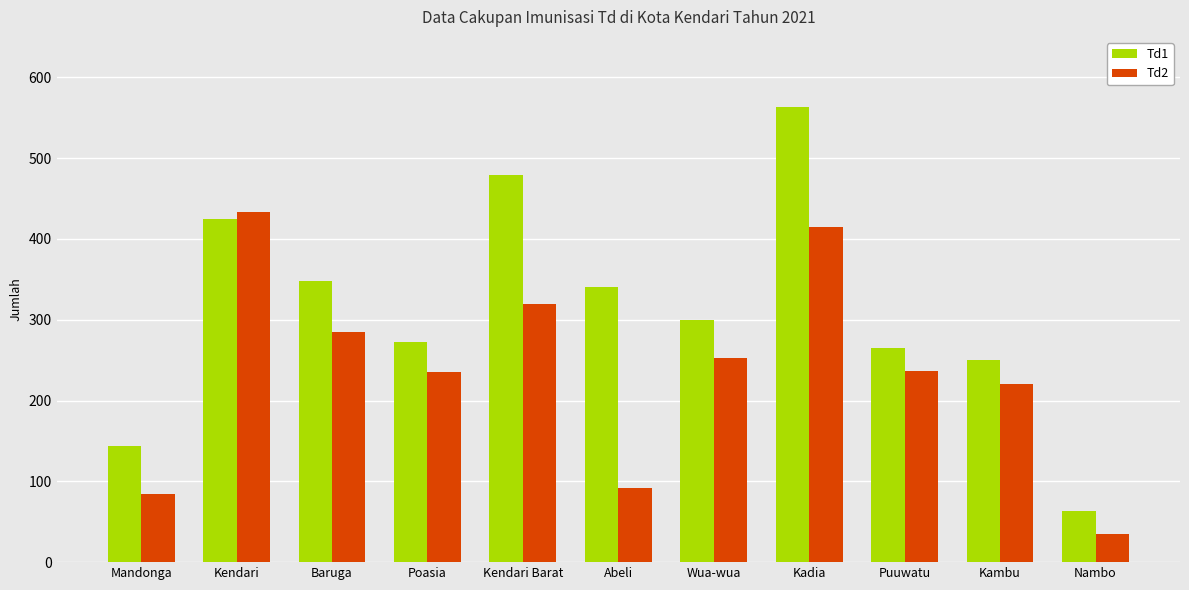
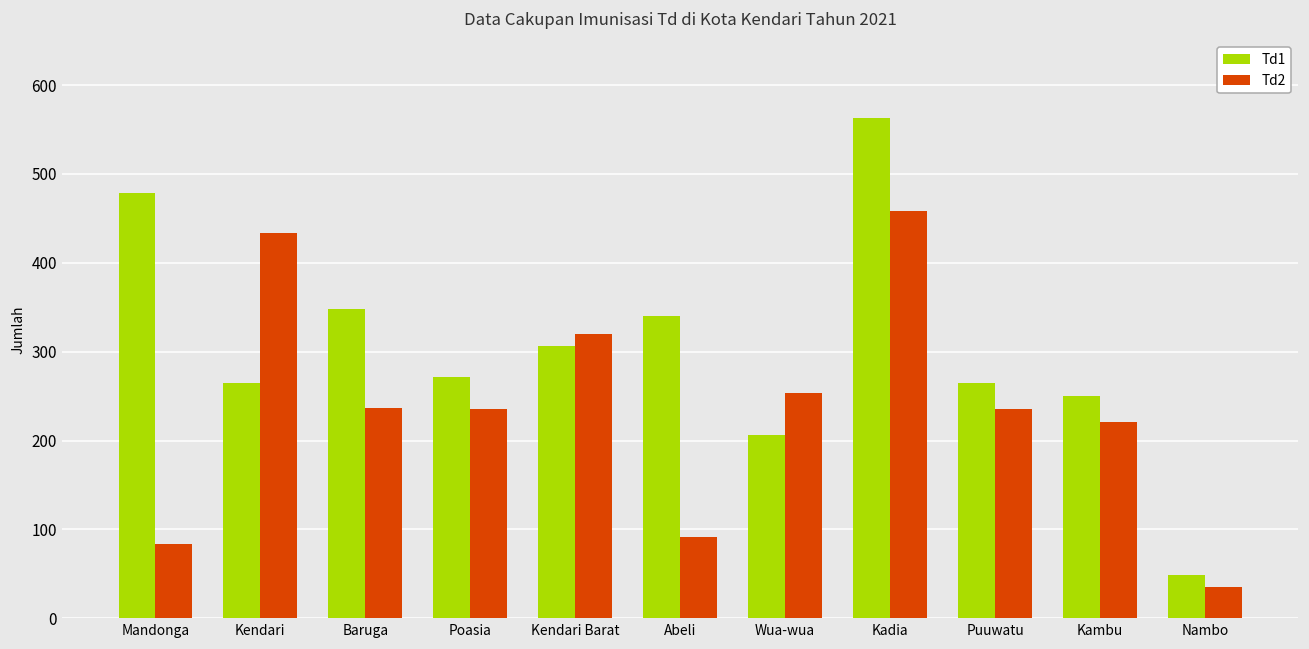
  {
    "Td1": {
-     "Mandonga": 140,
-     "Kendari": 430,
+     "Mandonga": 480,
+     "Kendari": 270,
      "Baruga": 350,
      "Poasia": 270,
-     "Kendari Barat": 480,
+     "Kendari Barat": 310,
      "Abeli": 340,
-     "Wua-wua": 300,
+     "Wua-wua": 210,
      "Kadia": 560,
      "Puuwatu": 270,
      "Kambu": 250,
-     "Nambo": 60
+     "Nambo": 50
    },
    "Td2": {
      "Mandonga": 80,
      "Kendari": 430,
-     "Baruga": 290,
+     "Baruga": 240,
      "Poasia": 240,
      "Kendari Barat": 320,
      "Abeli": 90,
      "Wua-wua": 250,
-     "Kadia": 420,
+     "Kadia": 460,
      "Puuwatu": 240,
      "Kambu": 220,
      "Nambo": 40
    }
  }
